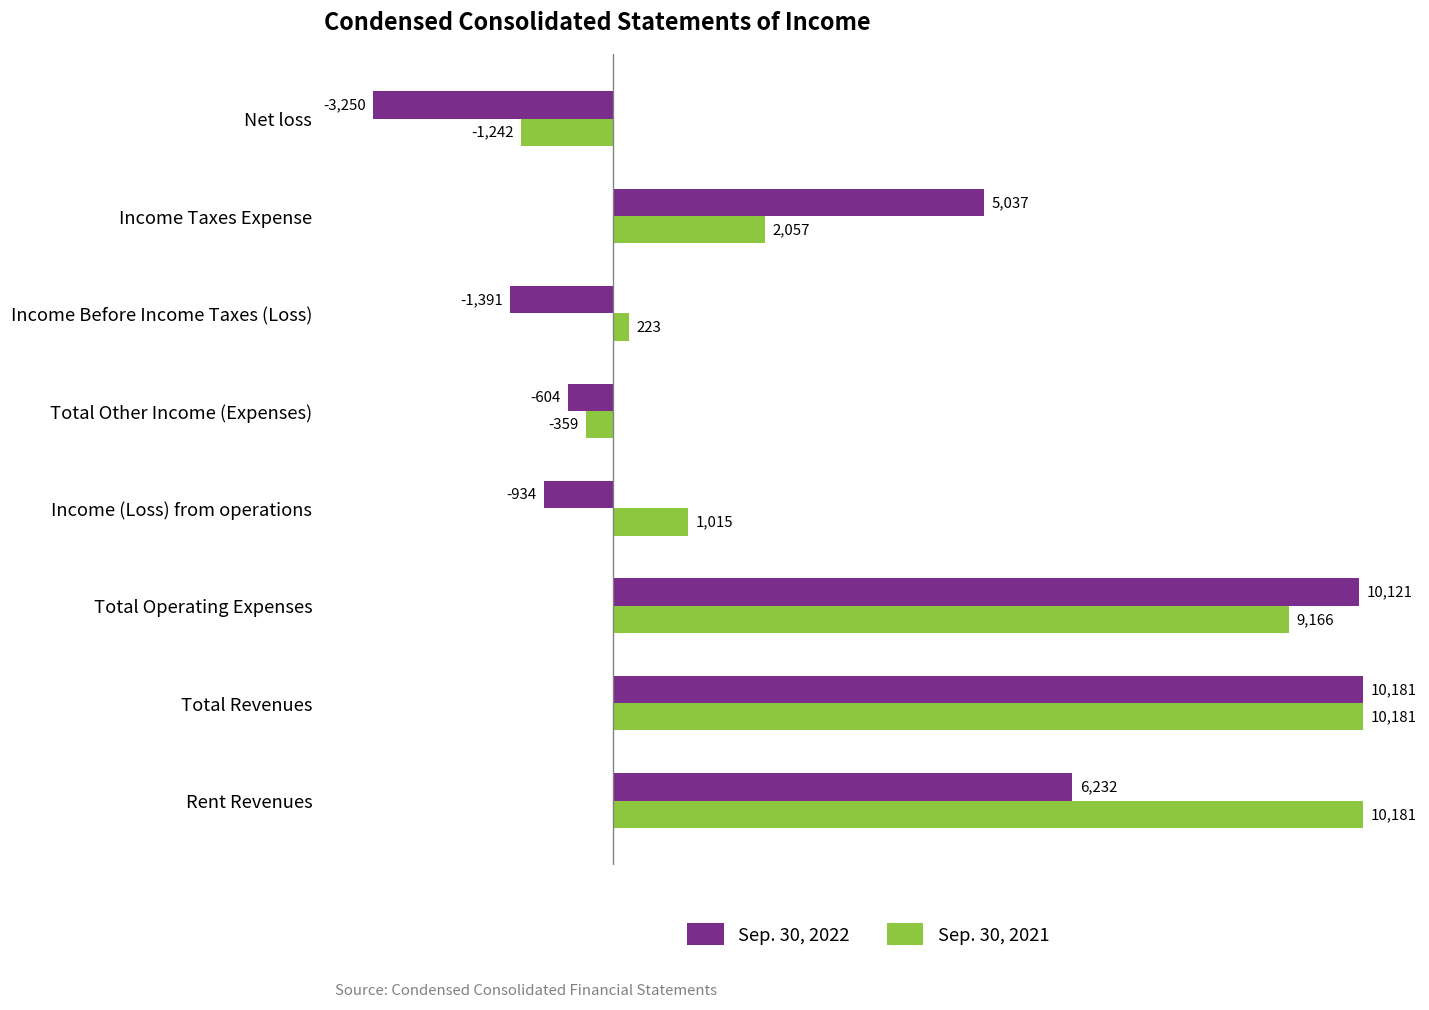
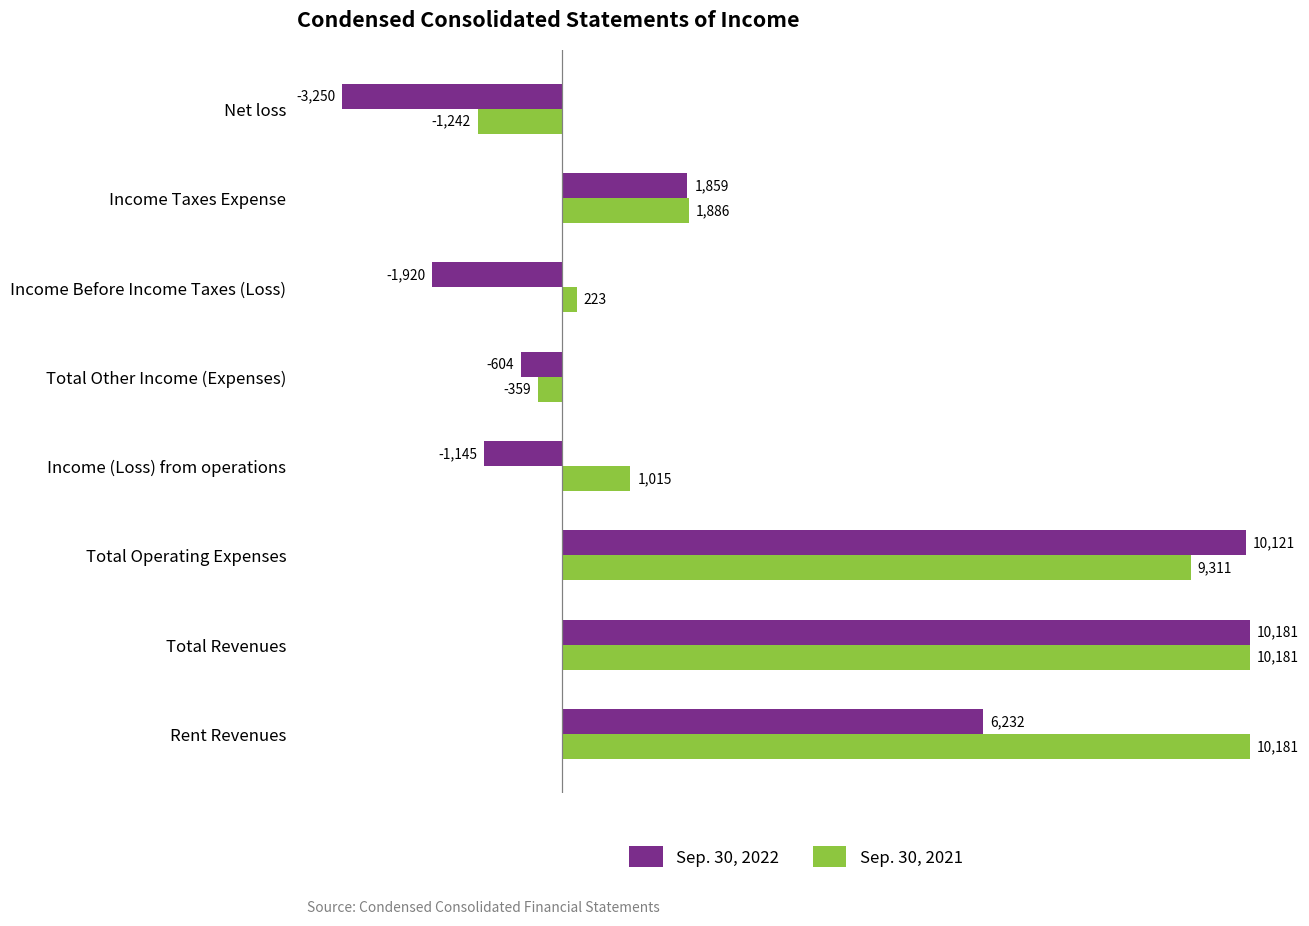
  {
    "Sep. 30, 2022": {
      "Net loss": "-3,250",
-     "Income Taxes Expense": "5,037",
-     "Income Before Income Taxes (Loss)": "-1,391",
+     "Income Taxes Expense": "1,859",
+     "Income Before Income Taxes (Loss)": "-1,920",
      "Total Other Income (Expenses)": "-604",
-     "Income (Loss) from operations": "-934",
+     "Income (Loss) from operations": "-1,145",
      "Total Operating Expenses": "10,121",
      "Total Revenues": "10,181",
      "Rent Revenues": "6,232"
    },
    "Sep. 30, 2021": {
      "Net loss": "-1,242",
-     "Income Taxes Expense": "2,057",
+     "Income Taxes Expense": "1,886",
      "Income Before Income Taxes (Loss)": "223",
      "Total Other Income (Expenses)": "-359",
      "Income (Loss) from operations": "1,015",
-     "Total Operating Expenses": "9,166",
+     "Total Operating Expenses": "9,311",
      "Total Revenues": "10,181",
      "Rent Revenues": "10,181"
    }
  }
